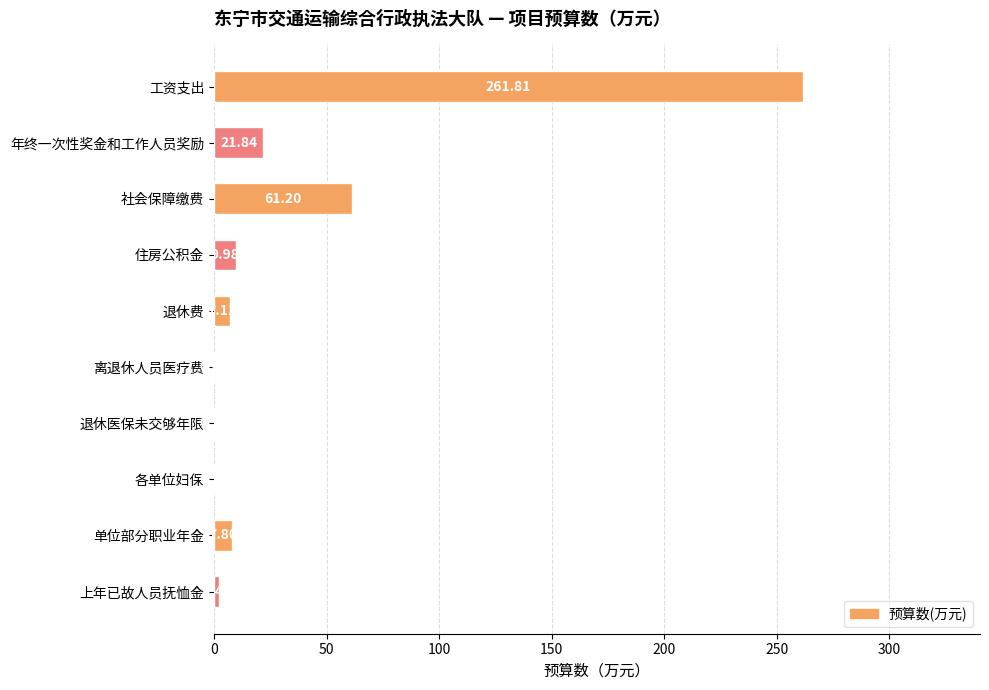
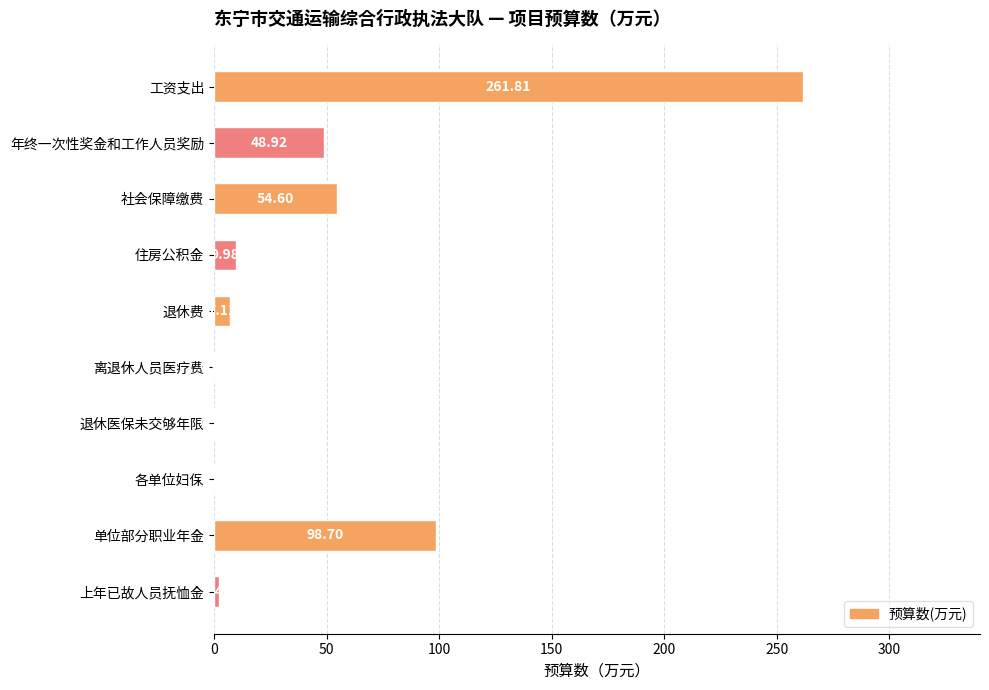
  {
    "工资支出": 261.81,
-   "年终一次性奖金和工作人员奖励": 21.84,
-   "社会保障缴费": 61.20,
+   "年终一次性奖金和工作人员奖励": 48.92,
+   "社会保障缴费": 54.60,
    "住房公积金": 9.98,
-   "单位部分职业年金": 7.80
+   "单位部分职业年金": 98.70
  }
